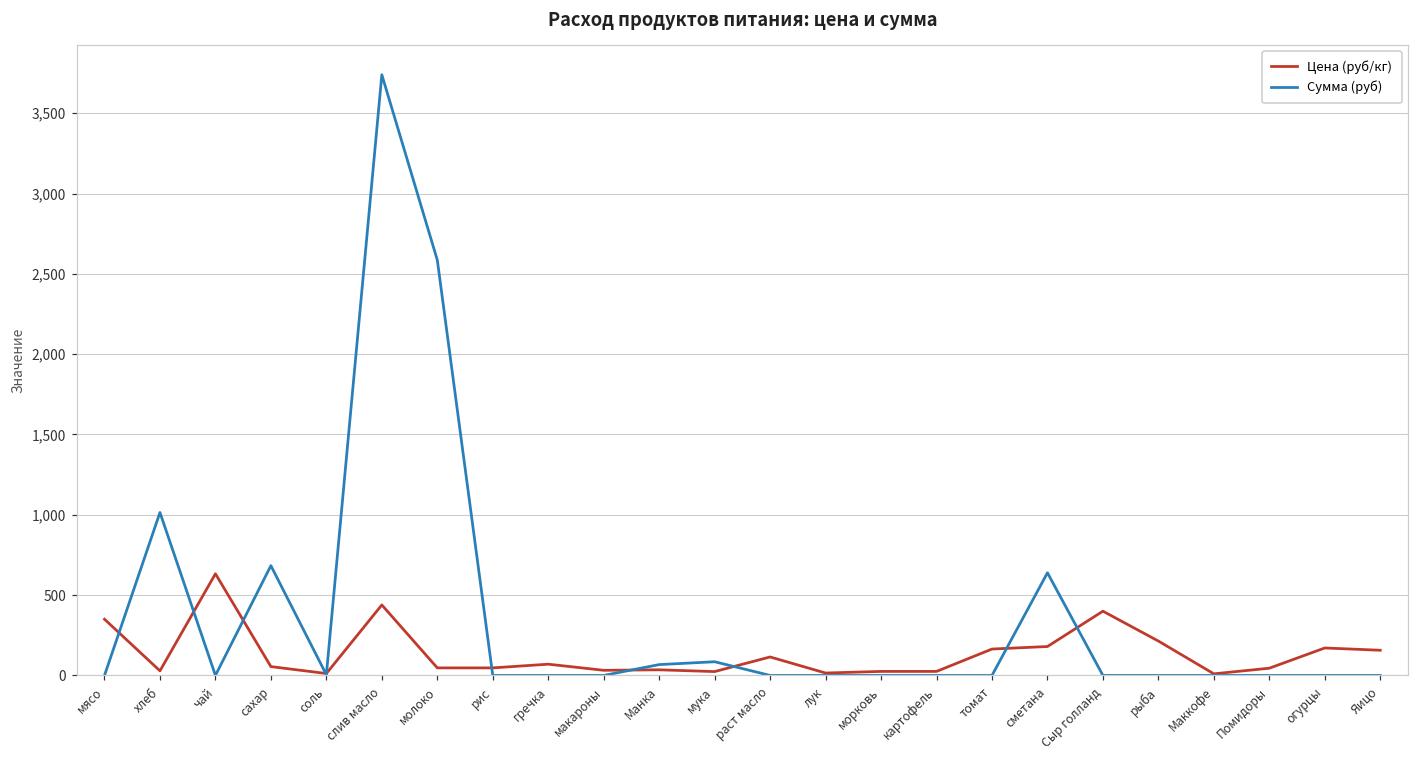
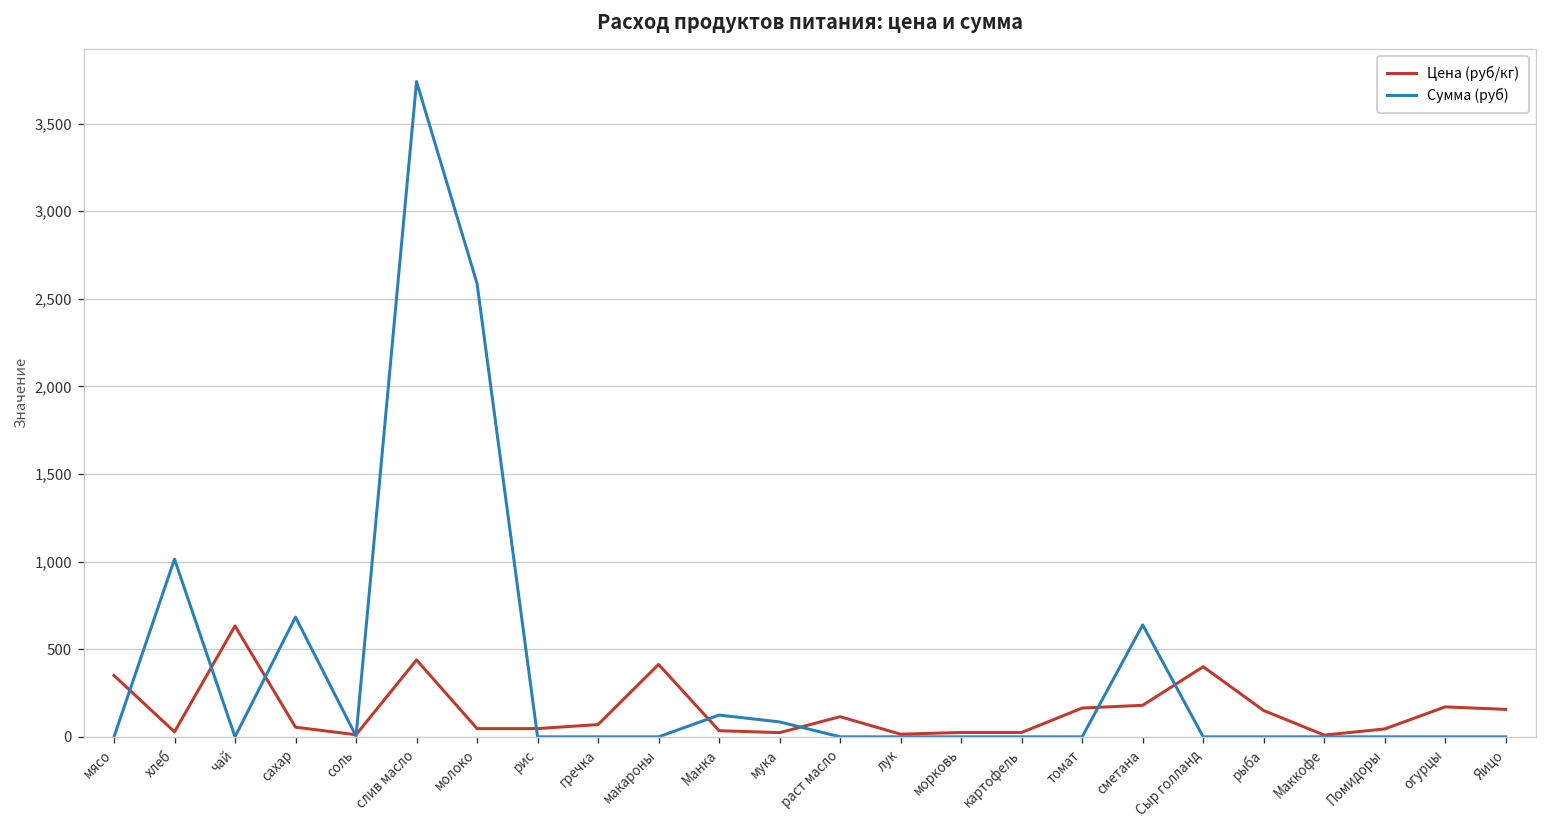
  {
    "Цена (руб/кг)": {
      "мясо": "350",
      "хлеб": "30",
      "чай": "630",
      "сахар": "60",
      "слив масло": "440",
      "молоко": "50",
      "рис": "50",
      "гречка": "70",
-     "макароны": "30",
+     "макароны": "410",
      "Манка": "40",
      "мука": "20",
      "раст масло": "120",
      "морковь": "30",
      "картофель": "30",
      "томат": "160",
      "сметана": "180",
      "Сыр голланд": "400",
-     "рыба": "210",
+     "рыба": "150",
      "Помидоры": "50",
      "огурцы": "170",
      "Яицо": "160"
    },
    "Сумма (руб)": {
      "мясо": "0",
      "хлеб": "1,010",
      "чай": "0",
      "сахар": "680",
      "слив масло": "3,740",
      "молоко": "2,590",
      "рис": "0",
      "гречка": "0",
      "макароны": "0",
-     "Манка": "70",
+     "Манка": "120",
      "мука": "90",
      "раст масло": "0",
      "морковь": "0",
      "картофель": "0",
      "томат": "0",
      "сметана": "640",
      "Сыр голланд": "0",
      "рыба": "0",
      "Помидоры": "0",
      "огурцы": "0",
      "Яицо": "0"
    }
  }
